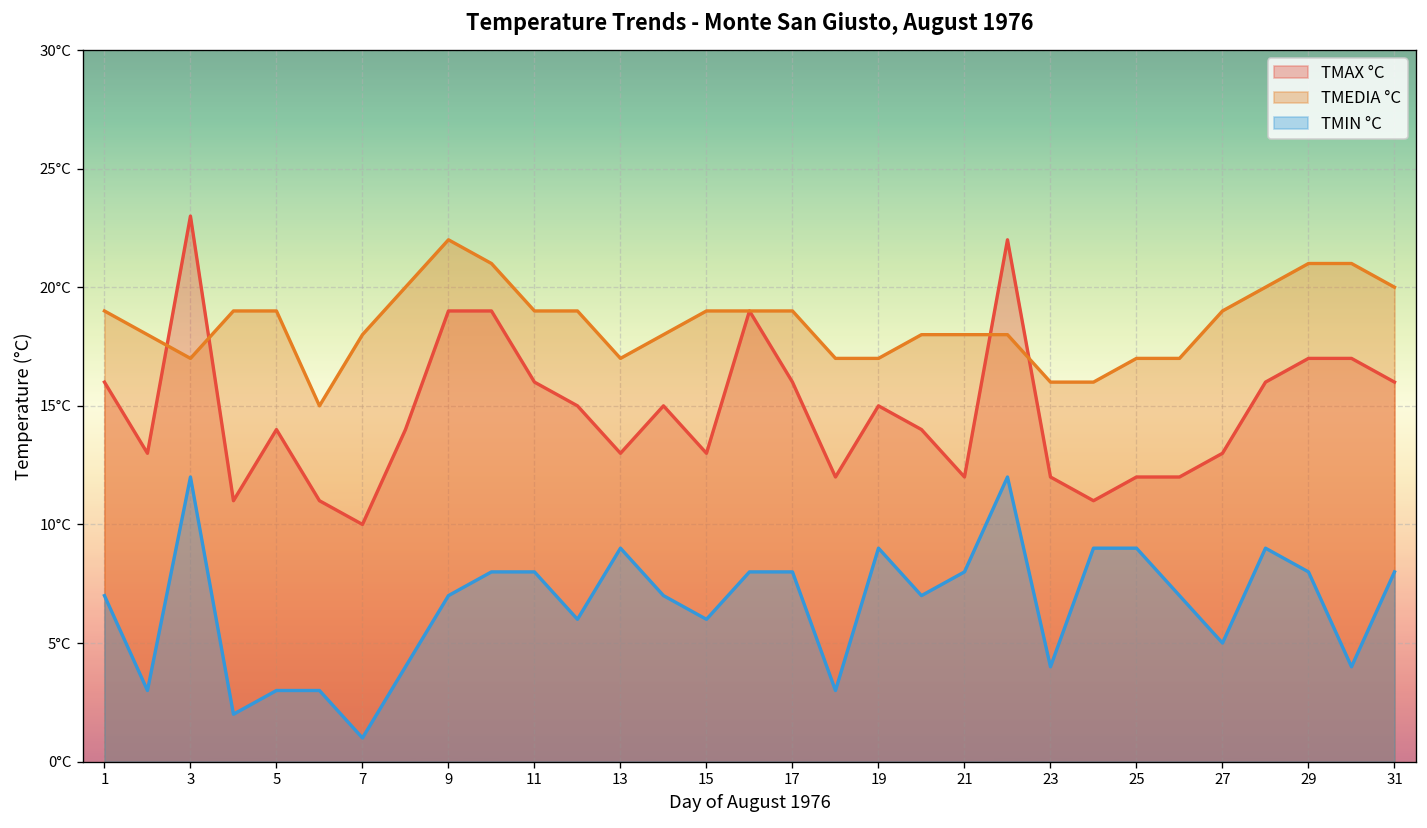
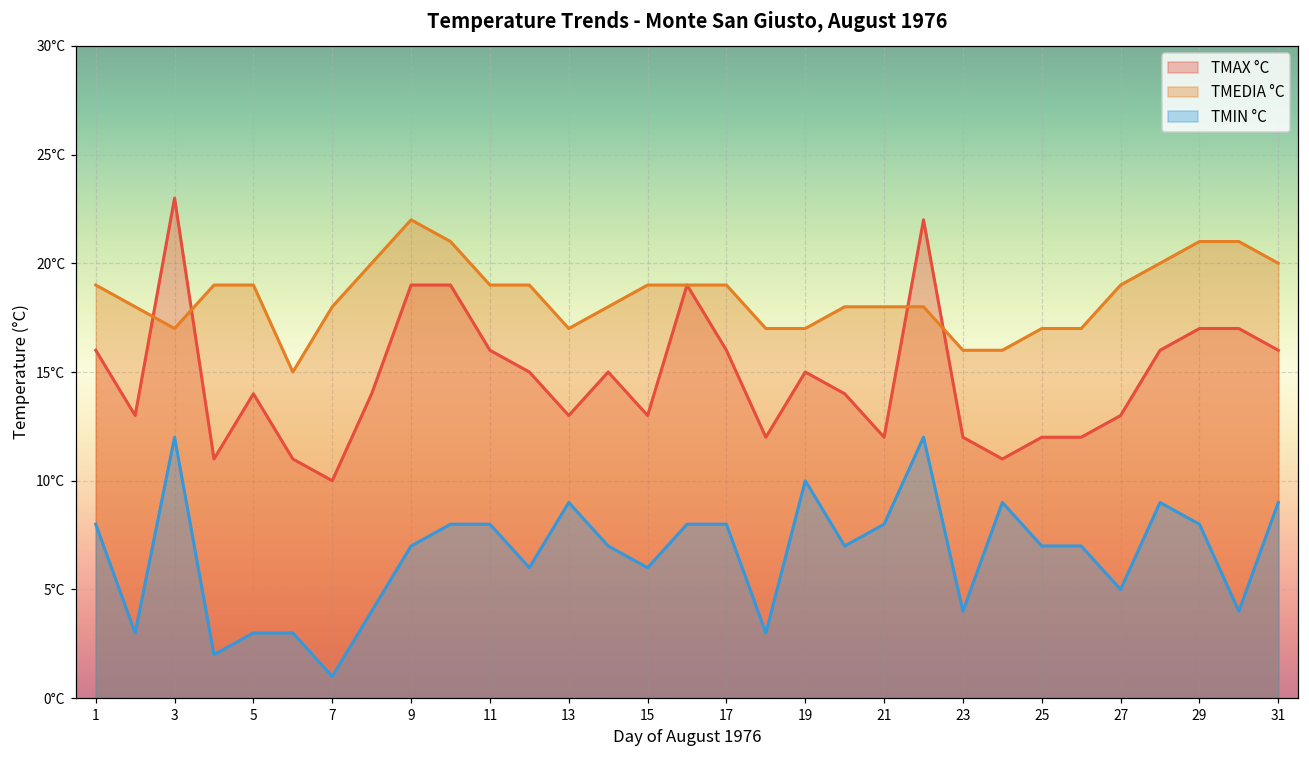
  {
    "TMIN °C": {
-     "1": "7°C",
+     "1": "8°C",
      "3": "12°C",
      "5": "3°C",
      "7": "1°C",
      "9": "7°C",
      "11": "8°C",
      "13": "9°C",
      "15": "6°C",
      "17": "8°C",
-     "19": "9°C",
+     "19": "10°C",
      "21": "8°C",
      "23": "4°C",
-     "25": "9°C",
+     "25": "7°C",
      "27": "5°C",
      "29": "8°C",
-     "31": "8°C"
+     "31": "9°C"
    }
  }
